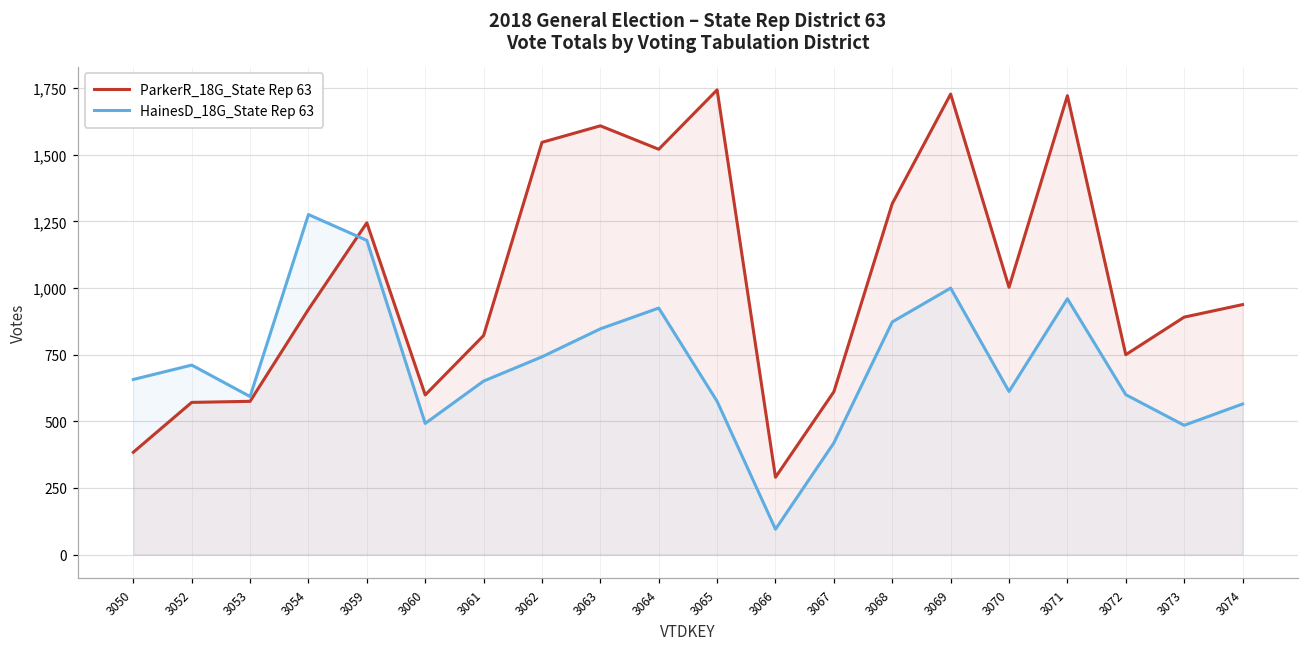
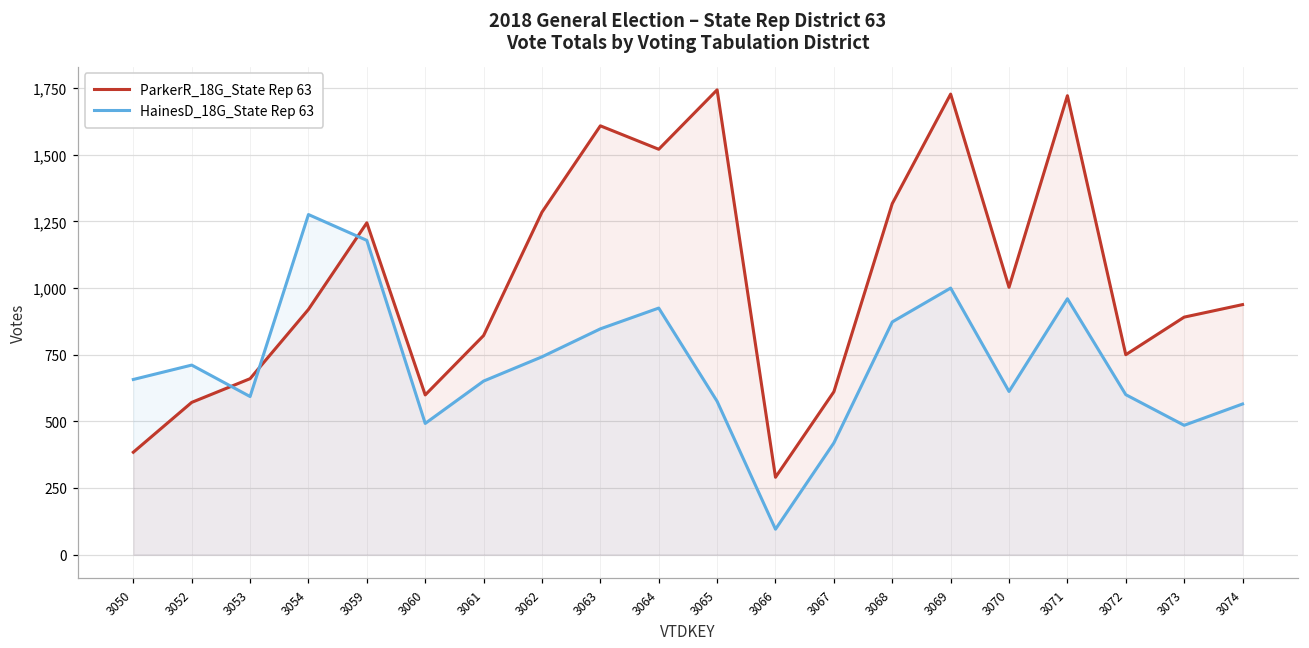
  {
    "ParkerR_18G_State Rep 63": {
      "3050": "380",
      "3052": "570",
-     "3053": "580",
+     "3053": "660",
      "3054": "920",
      "3059": "1,250",
      "3060": "600",
      "3061": "820",
-     "3062": "1,550",
+     "3062": "1,290",
      "3063": "1,610",
      "3064": "1,520",
      "3065": "1,740",
      "3066": "290",
      "3067": "610",
      "3068": "1,320",
      "3069": "1,730",
      "3070": "1,000",
      "3071": "1,720",
      "3072": "750",
      "3073": "890",
      "3074": "940"
    },
    "HainesD_18G_State Rep 63": {
      "3050": "660",
      "3052": "710",
      "3053": "590",
      "3054": "1,280",
      "3059": "1,180",
      "3060": "490",
      "3061": "650",
      "3062": "740",
      "3063": "850",
      "3064": "930",
      "3065": "580",
      "3066": "100",
      "3067": "420",
      "3068": "870",
      "3069": "1,000",
      "3070": "610",
      "3071": "960",
      "3072": "600",
      "3073": "490",
      "3074": "570"
    }
  }
